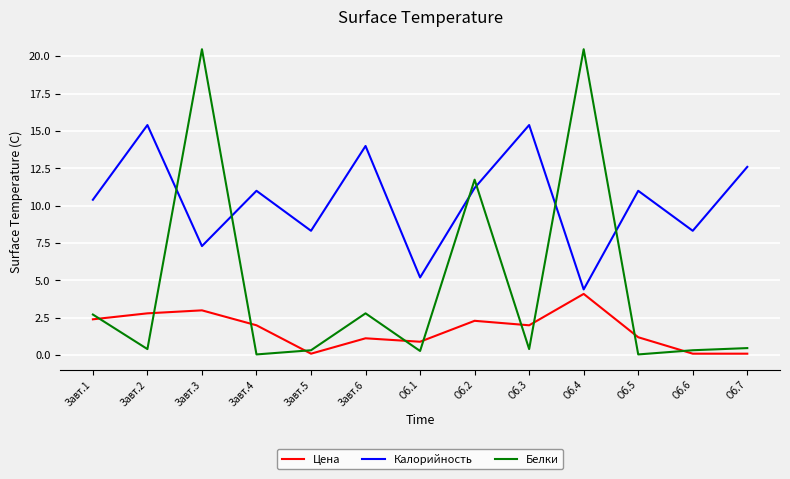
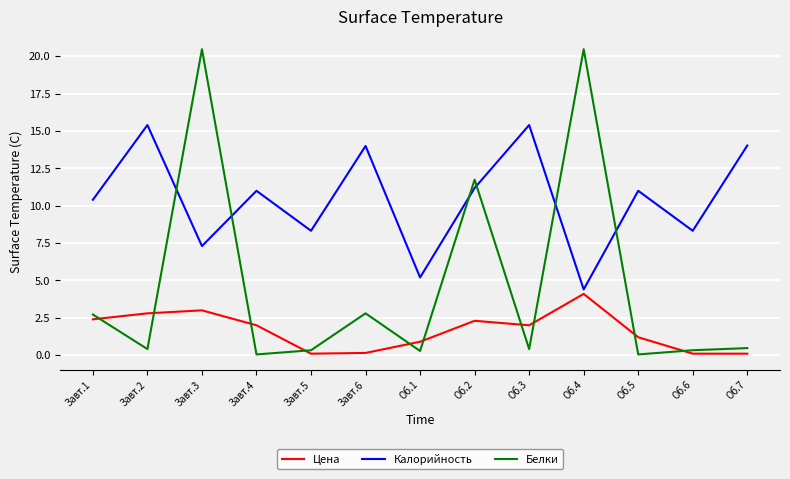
  {
    "Цена": {
      "Завт.1": 2.4,
      "Завт.2": 2.8,
      "Завт.3": 3.0,
      "Завт.4": 2.0,
      "Завт.5": 0.1,
-     "Завт.6": 1.1,
+     "Завт.6": 0.2,
      "Об.1": 0.9,
      "Об.2": 2.3,
      "Об.3": 2.0,
      "Об.4": 4.1,
      "Об.5": 1.2,
      "Об.6": 0.1,
      "Об.7": 0.1
    },
    "Калорийность": {
      "Завт.1": 10.4,
      "Завт.2": 15.4,
      "Завт.3": 7.3,
      "Завт.4": 11.0,
      "Завт.5": 8.3,
      "Завт.6": 14.0,
      "Об.1": 5.2,
      "Об.2": 11.2,
      "Об.3": 15.4,
      "Об.4": 4.4,
      "Об.5": 11.0,
      "Об.6": 8.3,
-     "Об.7": 12.6
+     "Об.7": 14.0
    },
    "Белки": {
      "Завт.1": 2.7,
      "Завт.2": 0.4,
      "Завт.3": 20.5,
      "Завт.4": 0.1,
      "Завт.5": 0.3,
      "Завт.6": 2.8,
      "Об.1": 0.3,
      "Об.2": 11.7,
      "Об.3": 0.4,
      "Об.4": 20.5,
      "Об.5": 0.1,
      "Об.6": 0.3,
      "Об.7": 0.5
    }
  }
